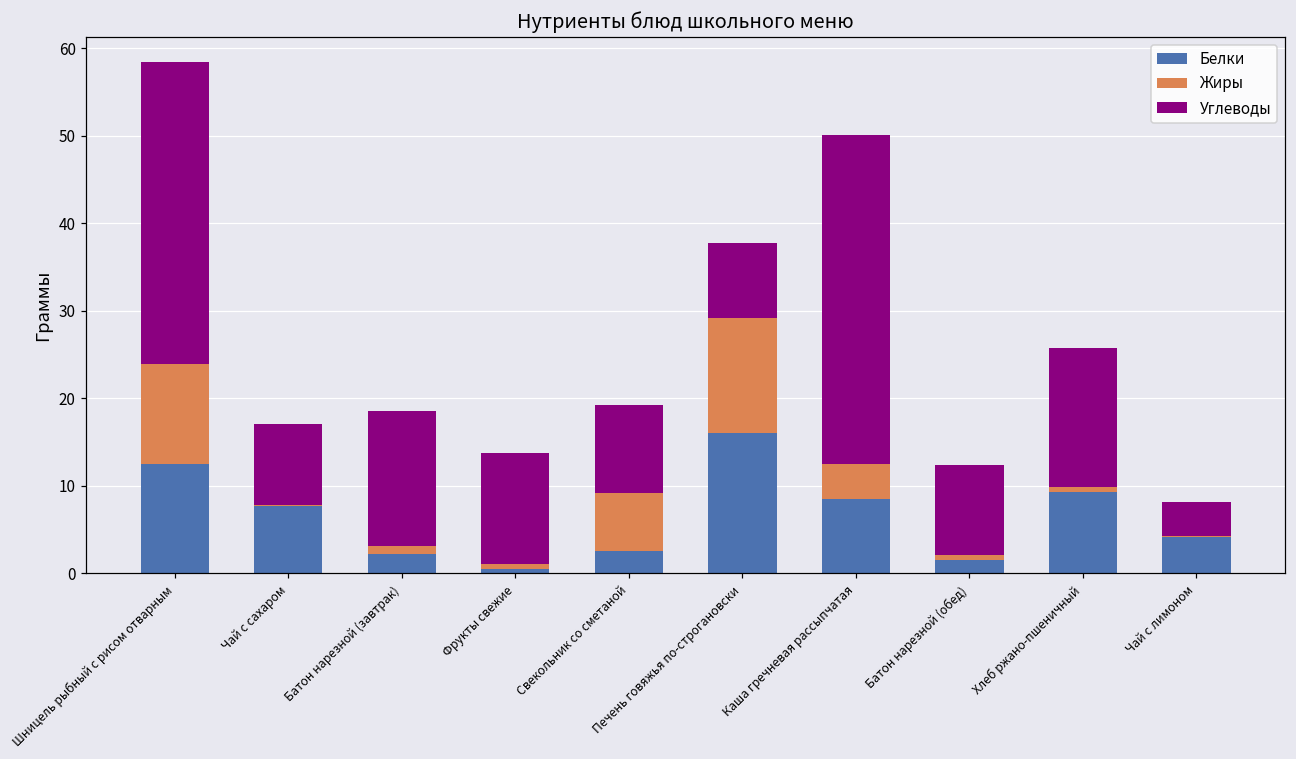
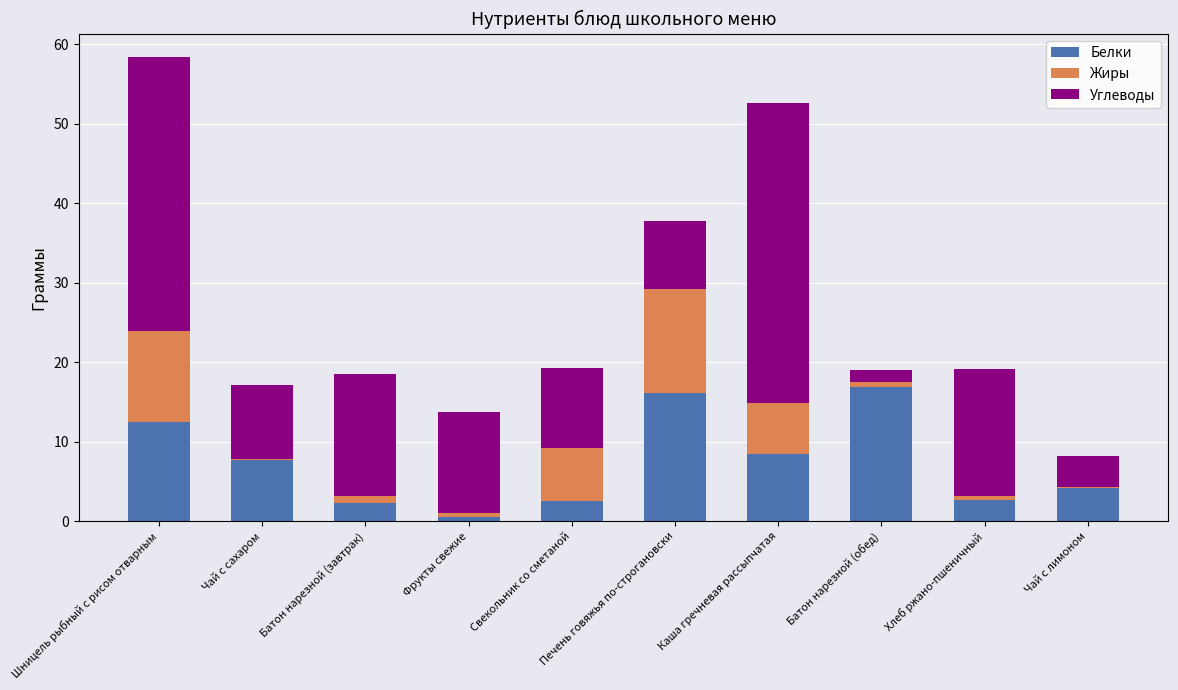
  {
    "Белки": {
      "Шницель рыбный с рисом отварным": 12,
      "Чай с сахаром": 8,
      "Батон нарезной (завтрак)": 2,
      "Фрукты свежие": 1,
      "Свекольник со сметаной": 3,
      "Печень говяжья по-строгановски": 16,
      "Каша гречневая рассыпчатая": 9,
-     "Батон нарезной (обед)": 2,
-     "Хлеб ржано-пшеничный": 9,
+     "Батон нарезной (обед)": 17,
+     "Хлеб ржано-пшеничный": 3,
      "Чай с лимоном": 4
    },
    "Жиры": {
      "Шницель рыбный с рисом отварным": 11,
      "Батон нарезной (завтрак)": 1,
      "Фрукты свежие": 1,
      "Свекольник со сметаной": 7,
      "Печень говяжья по-строгановски": 13,
-     "Каша гречневая рассыпчатая": 4,
+     "Каша гречневая рассыпчатая": 6,
      "Батон нарезной (обед)": 1,
      "Хлеб ржано-пшеничный": 1
    },
    "Углеводы": {
      "Шницель рыбный с рисом отварным": 34,
      "Чай с сахаром": 9,
      "Батон нарезной (завтрак)": 15,
      "Фрукты свежие": 13,
      "Свекольник со сметаной": 10,
      "Печень говяжья по-строгановски": 9,
      "Каша гречневая рассыпчатая": 38,
-     "Батон нарезной (обед)": 10,
+     "Батон нарезной (обед)": 2,
      "Хлеб ржано-пшеничный": 16,
      "Чай с лимоном": 4
    }
  }
